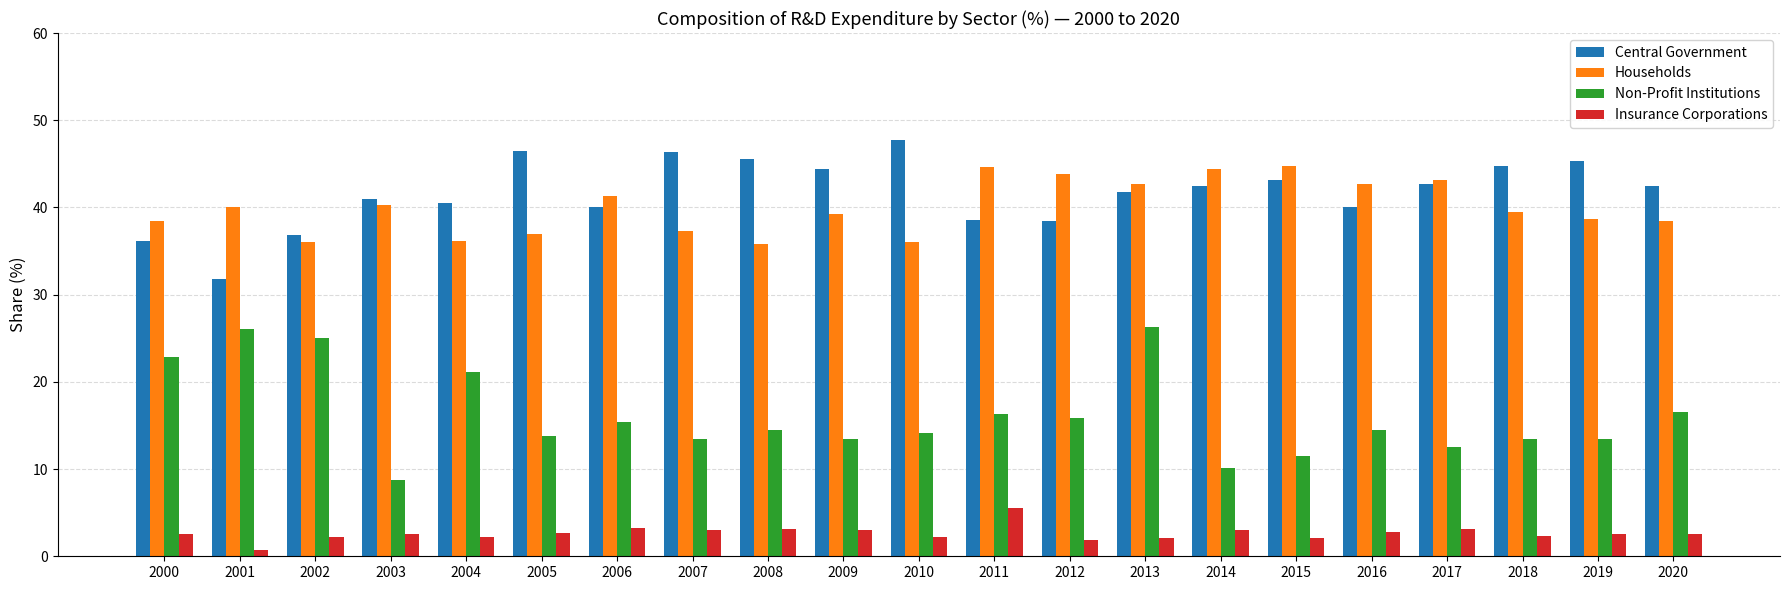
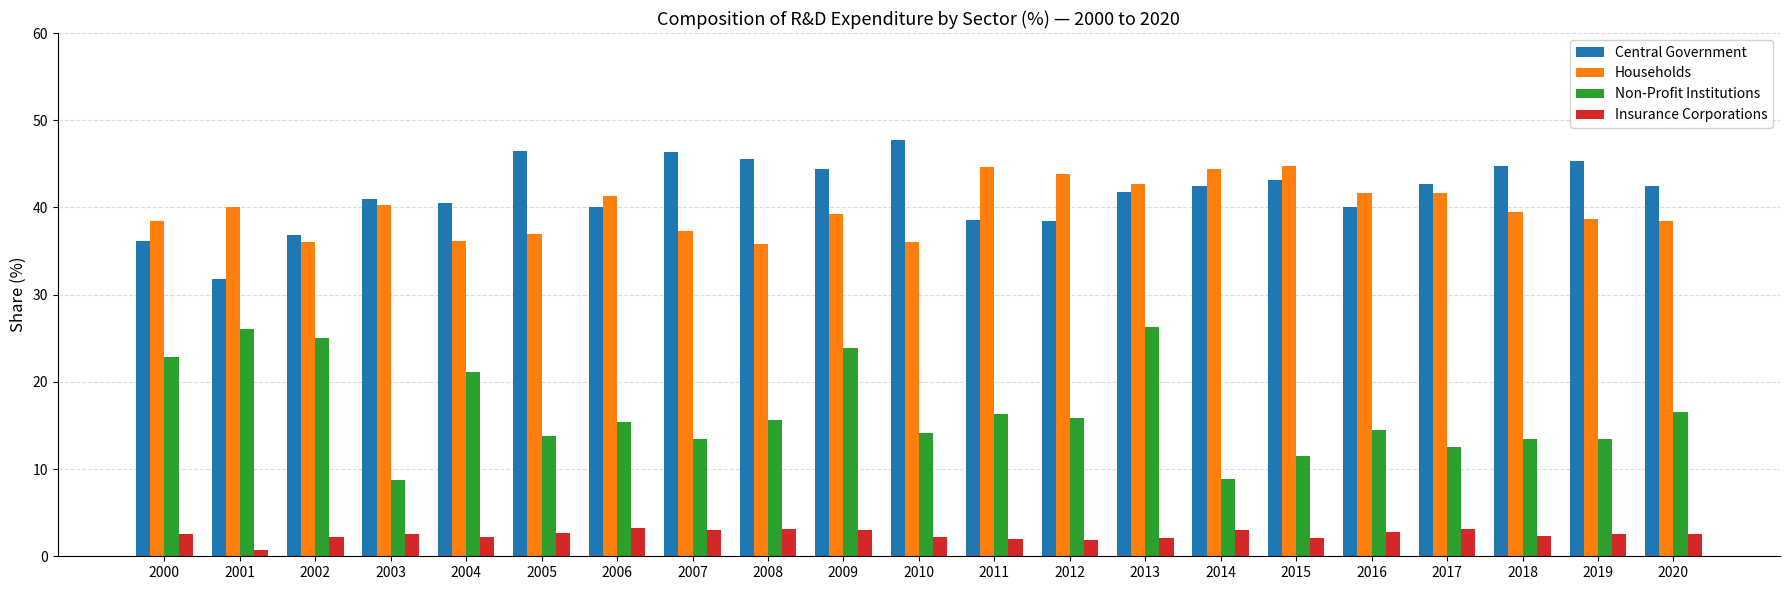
  {
    "Central Government": {
      "2000": 36,
      "2001": 32,
      "2002": 37,
      "2003": 41,
      "2004": 41,
      "2005": 47,
      "2006": 40,
      "2007": 46,
      "2008": 46,
      "2009": 44,
      "2010": 48,
      "2011": 39,
      "2012": 39,
      "2013": 42,
      "2014": 43,
      "2015": 43,
      "2016": 40,
      "2017": 43,
      "2018": 45,
      "2019": 45,
      "2020": 43
    },
    "Households": {
      "2000": 39,
      "2001": 40,
      "2002": 36,
      "2003": 40,
      "2004": 36,
      "2005": 37,
      "2006": 41,
      "2007": 37,
      "2008": 36,
      "2009": 39,
      "2010": 36,
      "2011": 45,
      "2012": 44,
      "2013": 43,
      "2014": 44,
      "2015": 45,
-     "2016": 43,
-     "2017": 43,
+     "2016": 42,
+     "2017": 42,
      "2018": 40,
      "2019": 39,
      "2020": 38
    },
    "Non-Profit Institutions": {
      "2000": 23,
      "2001": 26,
      "2002": 25,
      "2003": 9,
      "2004": 21,
      "2005": 14,
      "2006": 15,
      "2007": 13,
-     "2008": 15,
-     "2009": 13,
+     "2008": 16,
+     "2009": 24,
      "2010": 14,
      "2011": 16,
      "2012": 16,
      "2013": 26,
-     "2014": 10,
+     "2014": 9,
      "2015": 12,
      "2016": 15,
      "2017": 13,
      "2018": 13,
      "2019": 13,
      "2020": 17
    },
    "Insurance Corporations": {
      "2000": 3,
      "2001": 1,
      "2002": 2,
      "2003": 3,
      "2004": 2,
      "2005": 3,
      "2006": 3,
      "2007": 3,
      "2008": 3,
      "2009": 3,
      "2010": 2,
-     "2011": 6,
+     "2011": 2,
      "2012": 2,
      "2013": 2,
      "2014": 3,
      "2015": 2,
      "2016": 3,
      "2017": 3,
      "2018": 2,
      "2019": 3,
      "2020": 3
    }
  }
